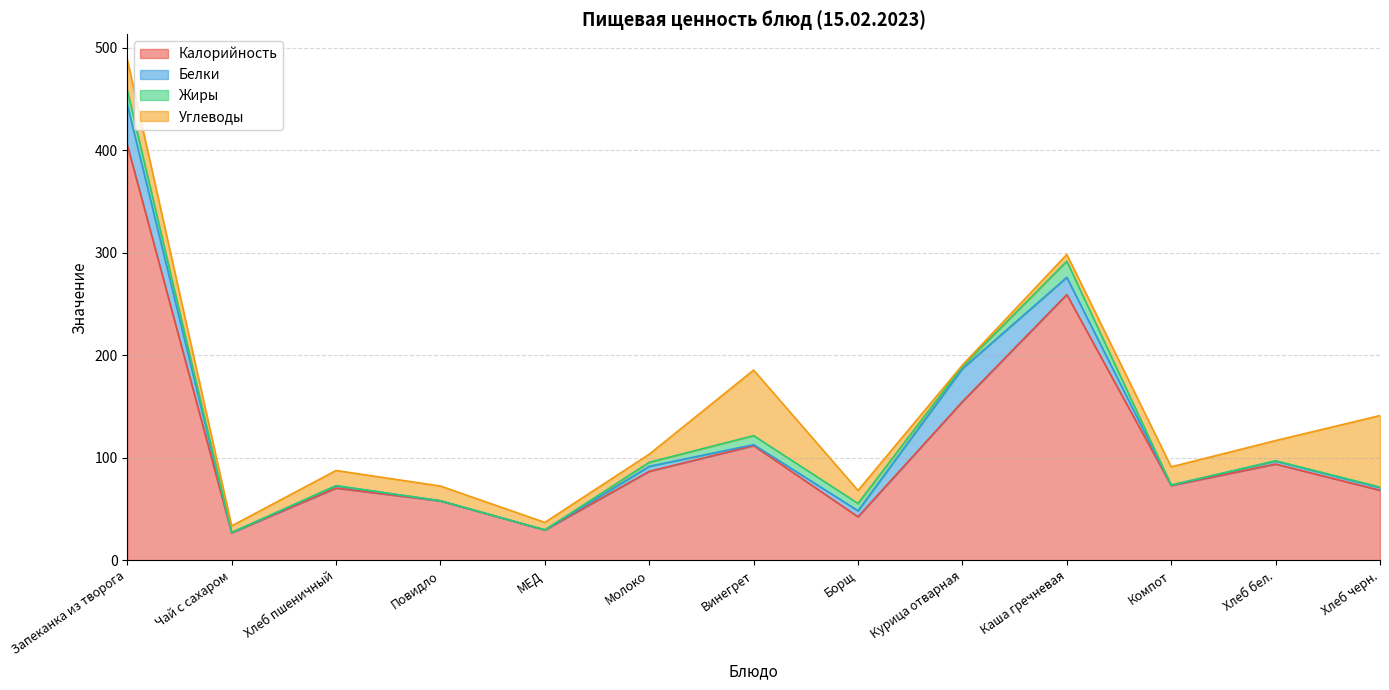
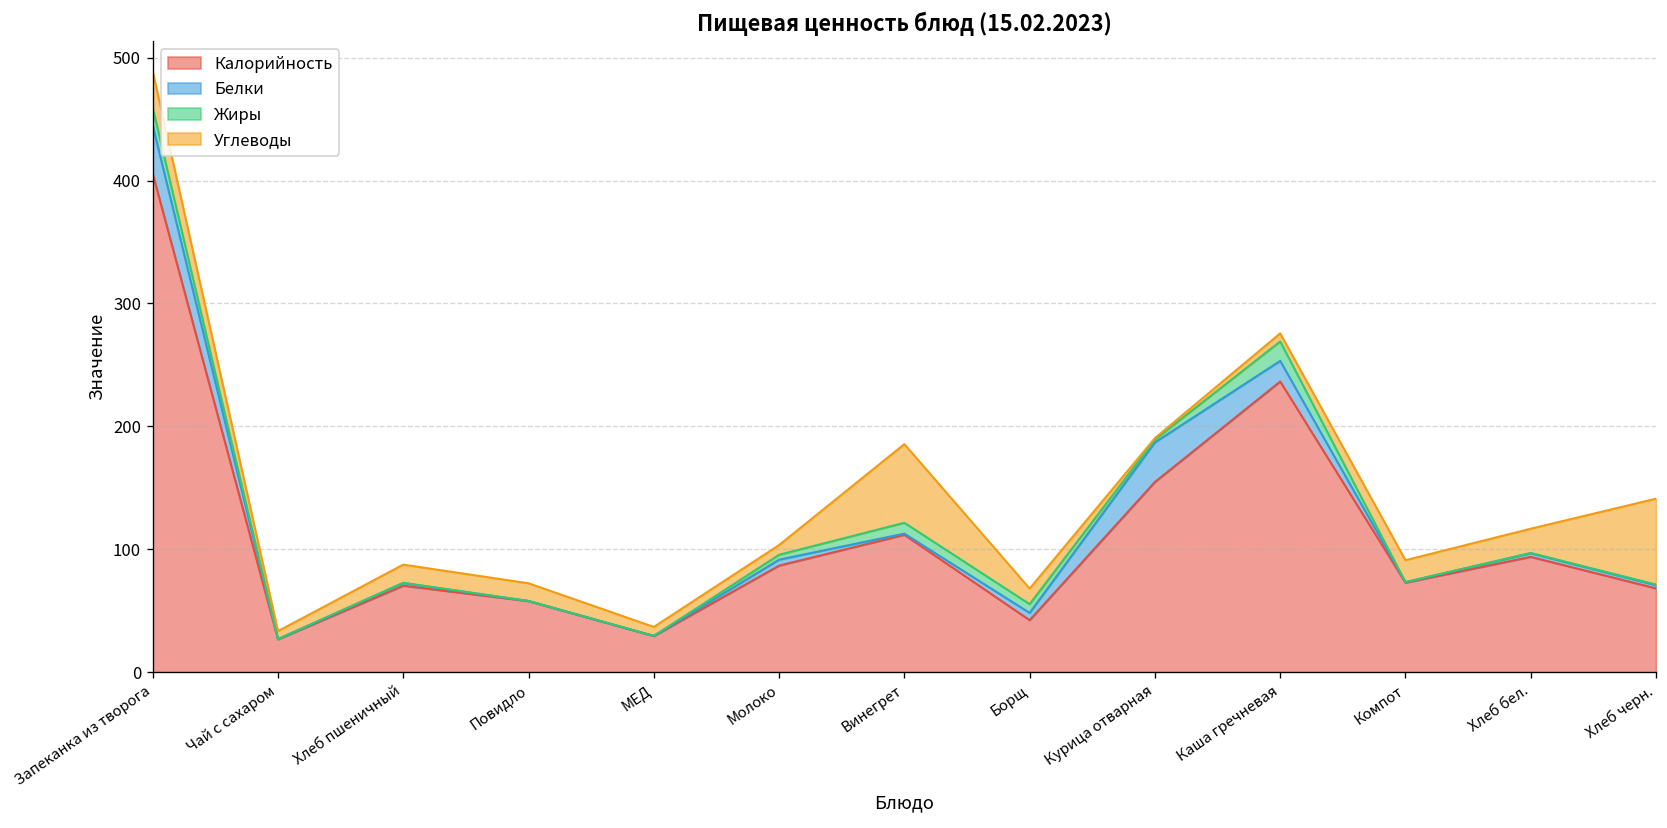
  {
    "Калорийность": {
      "Запеканка из творога": 406,
      "Молоко": 87,
      "Борщ": 42,
      "Курица отварная": 155,
-     "Каша гречневая": 259,
+     "Каша гречневая": 237,
      "Хлеб бел.": 94,
      "Хлеб черн.": 68
    },
    "Белки": {
      "Запеканка из творога": 39,
      "Молоко": 5,
      "Борщ": 6,
      "Каша гречневая": 17
    },
    "Жиры": {
      "Запеканка из творога": 14,
      "Молоко": 4,
      "Винегрет": 9,
      "Борщ": 7,
      "Каша гречневая": 16
    },
    "Углеводы": {
      "Запеканка из творога": 30,
      "Чай с сахаром": 7,
      "Хлеб пшеничный": 15,
      "Повидло": 14,
      "МЕД": 7,
      "Молоко": 8,
      "Винегрет": 64,
      "Борщ": 13,
      "Каша гречневая": 7,
      "Компот": 18,
      "Хлеб бел.": 20,
      "Хлеб черн.": 70
    }
  }
